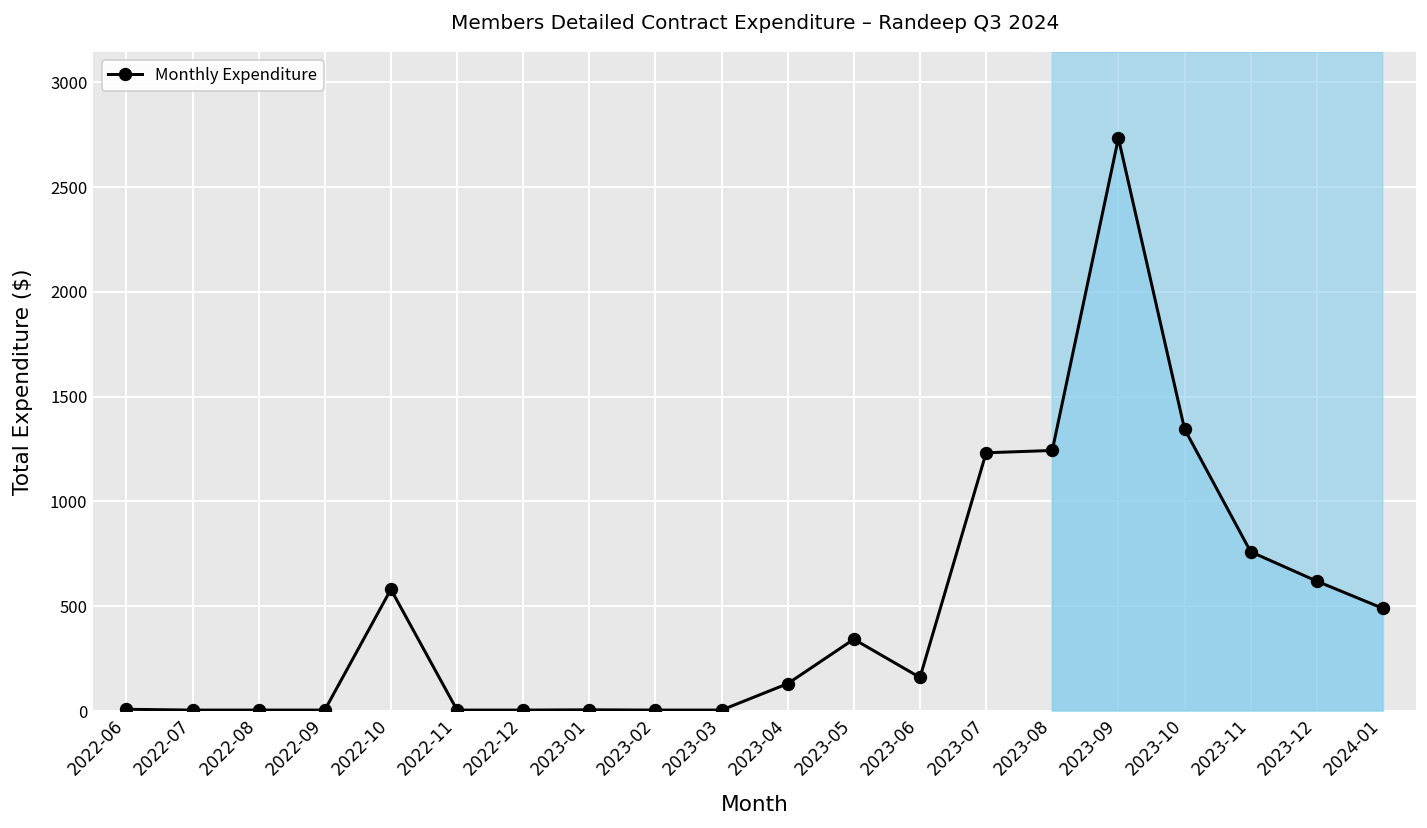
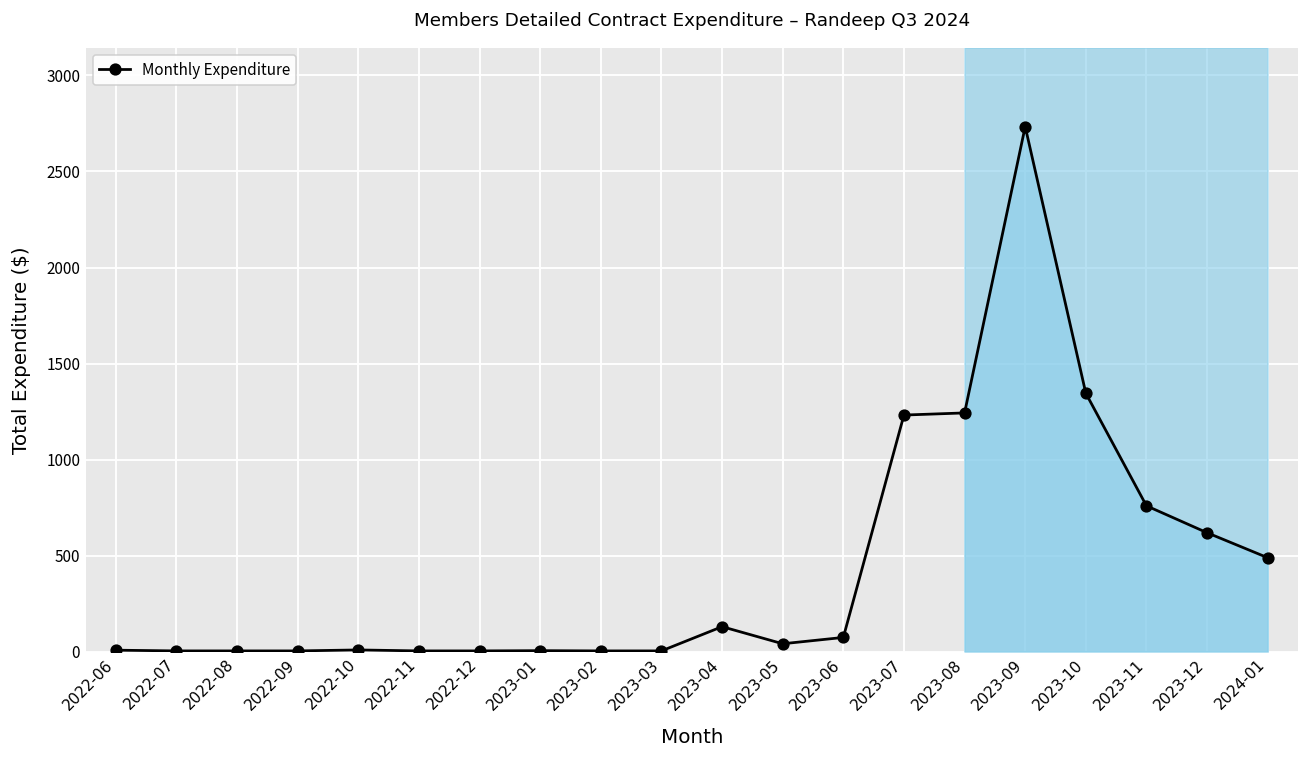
  {
    "Monthly Expenditure": {
      "2022-06": 10,
      "2022-07": 10,
      "2022-08": 10,
      "2022-09": 10,
-     "2022-10": 580,
+     "2022-10": 10,
      "2022-11": 10,
      "2022-12": 10,
      "2023-01": 10,
      "2023-02": 10,
      "2023-03": 10,
      "2023-04": 130,
-     "2023-05": 340,
-     "2023-06": 160,
+     "2023-05": 40,
+     "2023-06": 80,
      "2023-07": 1230
    }
  }
